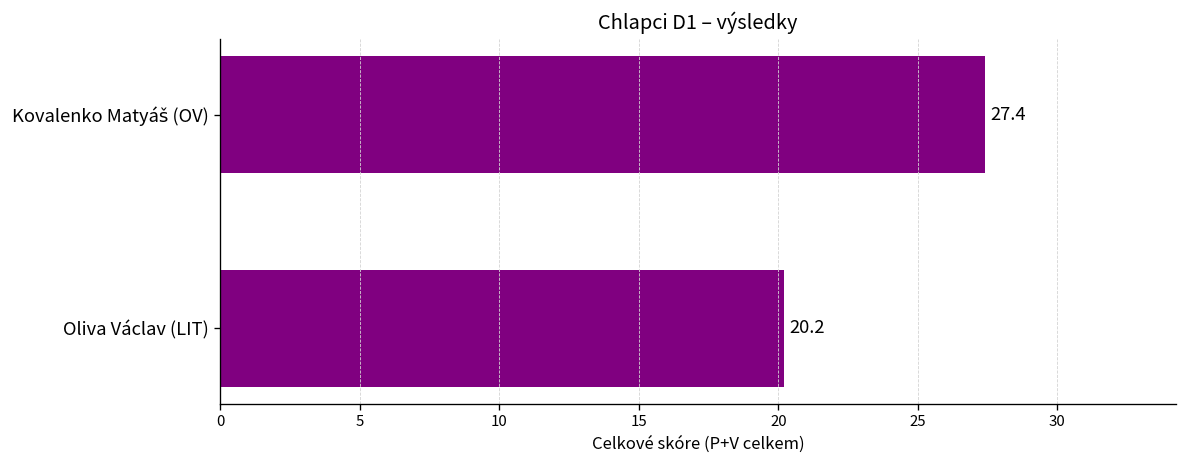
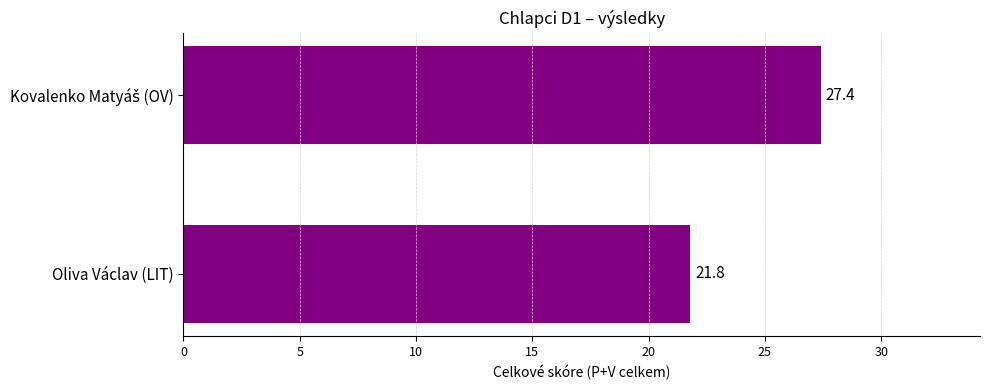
  {
    "Kovalenko Matyáš (OV)": 27.4,
-   "Oliva Václav (LIT)": 20.2
+   "Oliva Václav (LIT)": 21.8
  }
